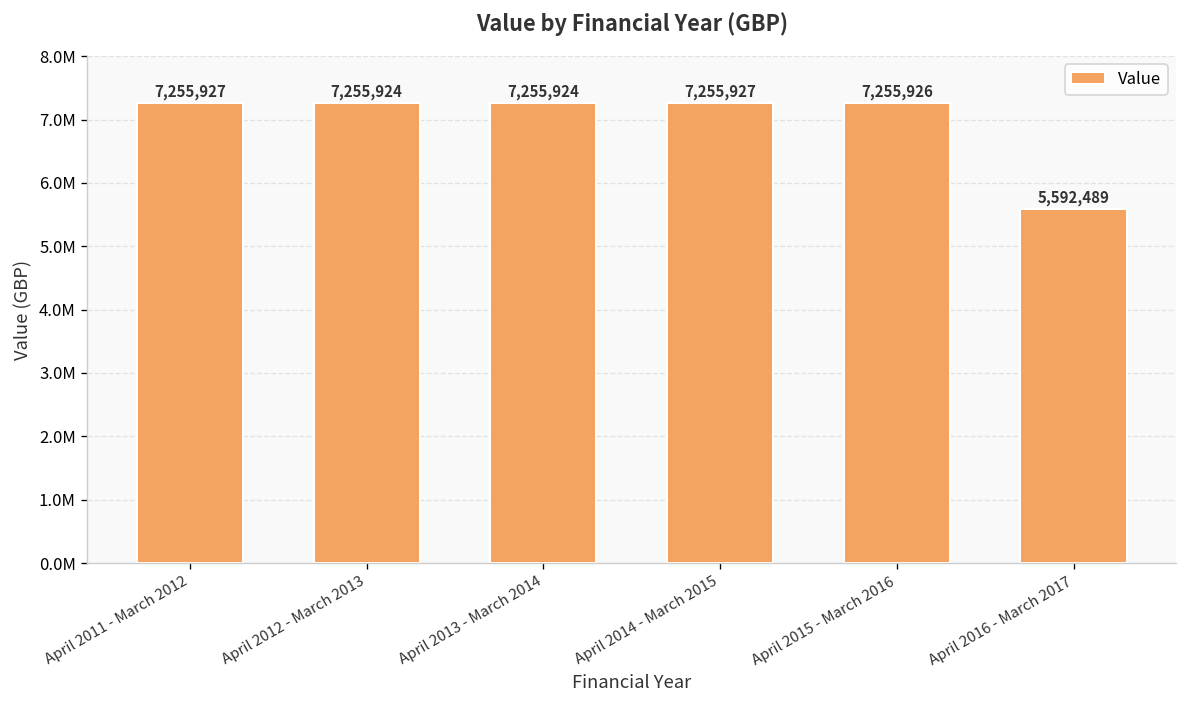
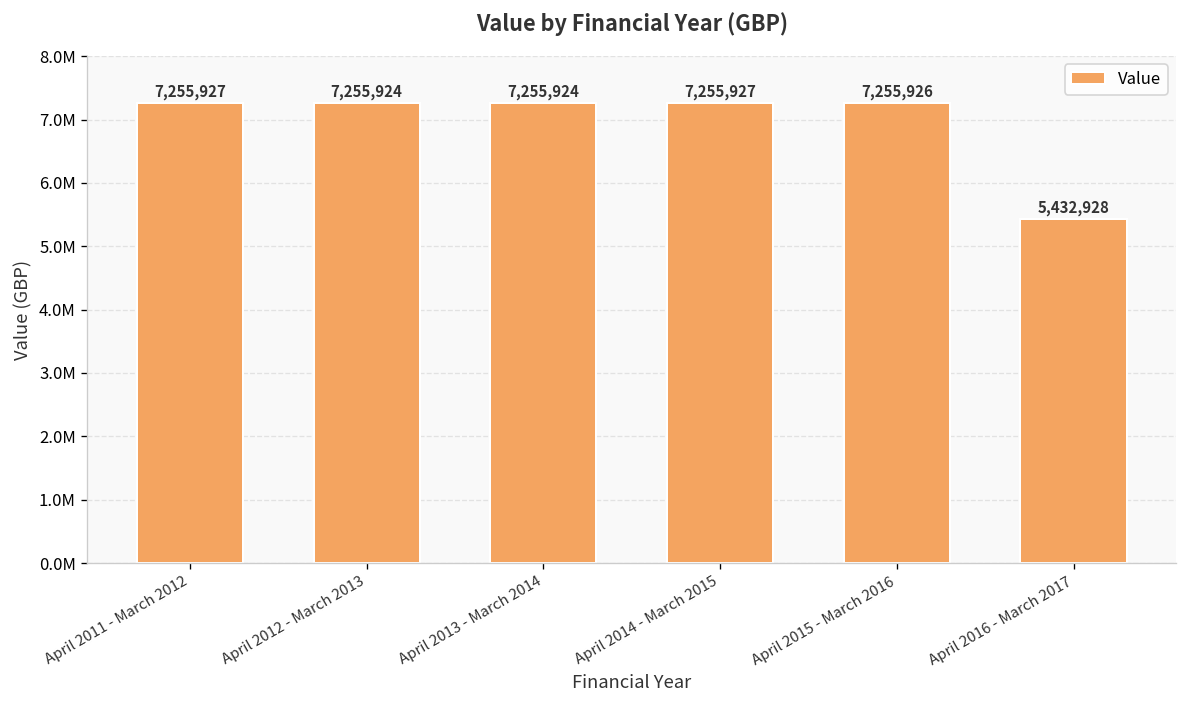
  {
    "April 2011 - March 2012": "7,255,927",
    "April 2012 - March 2013": "7,255,924",
    "April 2013 - March 2014": "7,255,924",
    "April 2014 - March 2015": "7,255,927",
    "April 2015 - March 2016": "7,255,926",
-   "April 2016 - March 2017": "5,592,489"
+   "April 2016 - March 2017": "5,432,928"
  }
